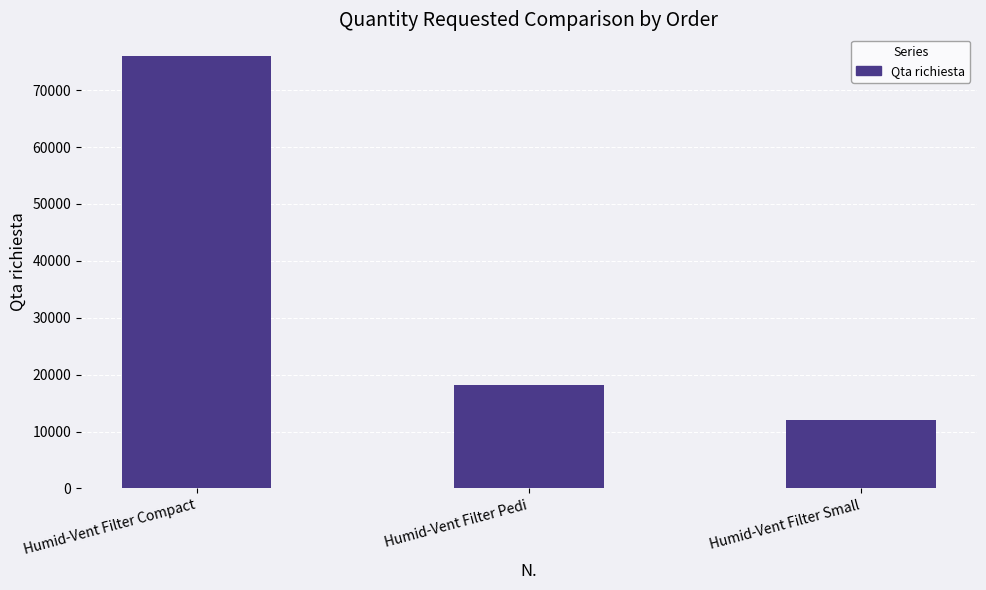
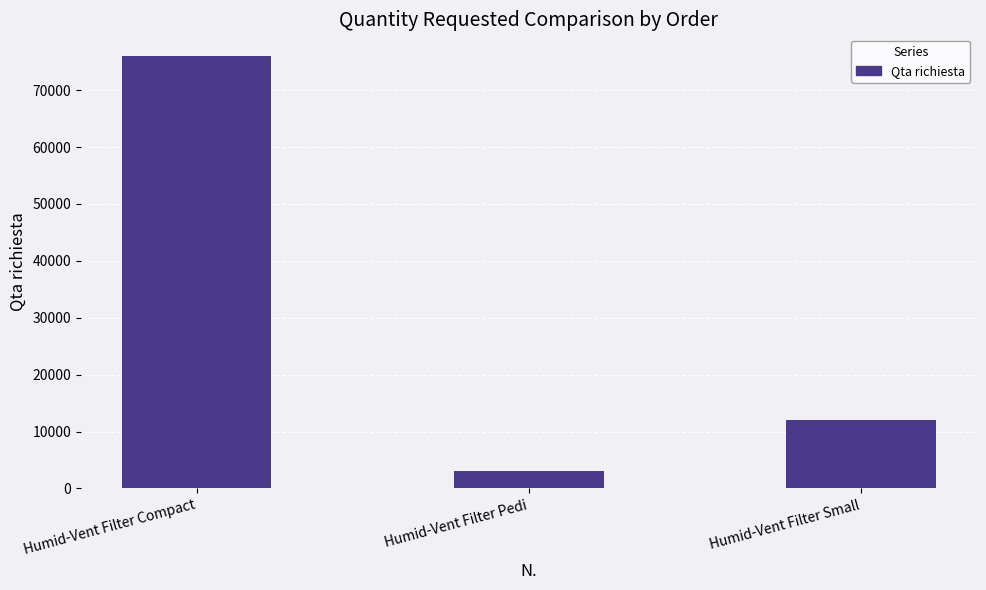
  {
    "Humid-Vent Filter Compact": 76000,
-   "Humid-Vent Filter Pedi": 18000,
+   "Humid-Vent Filter Pedi": 3000,
    "Humid-Vent Filter Small": 12000
  }
